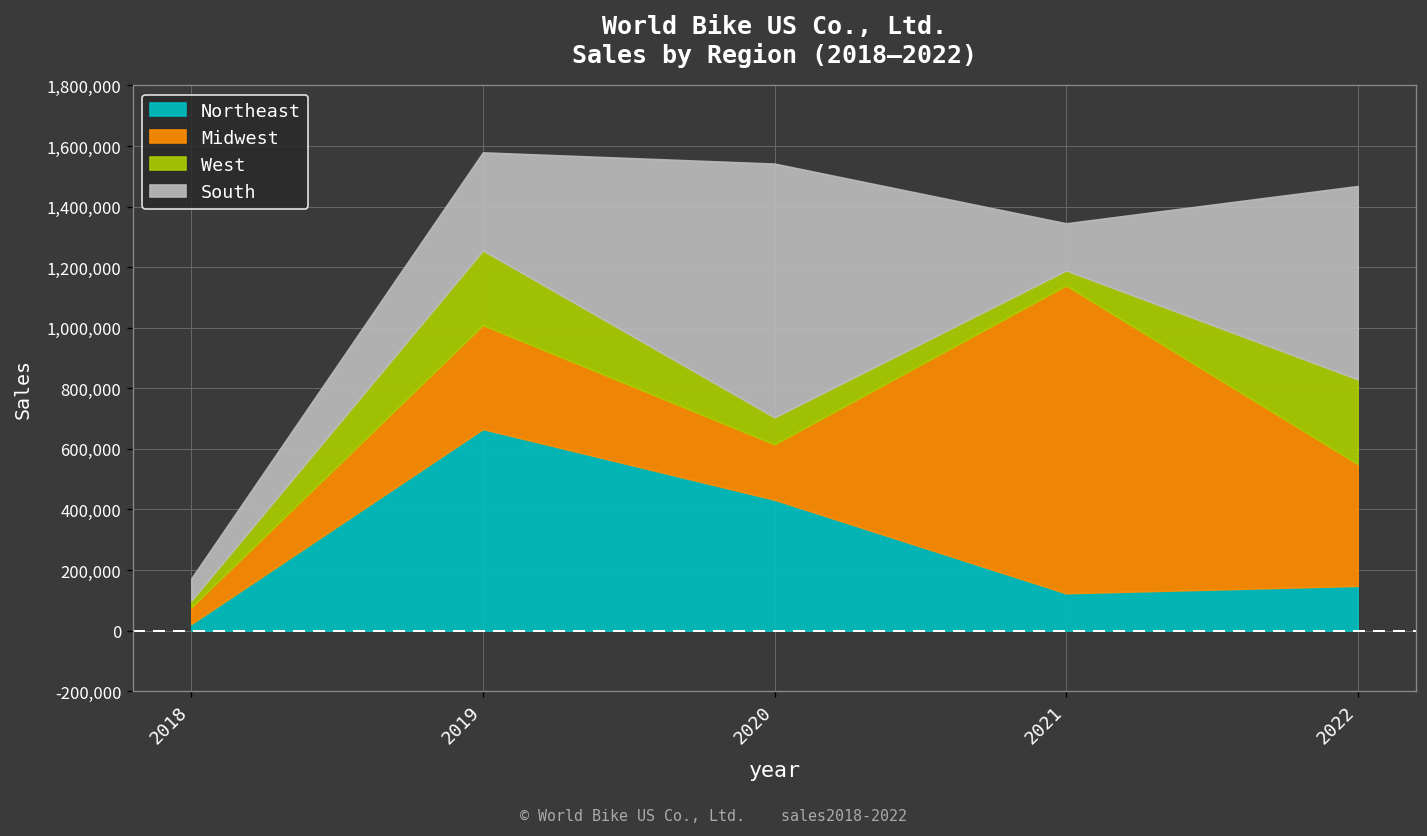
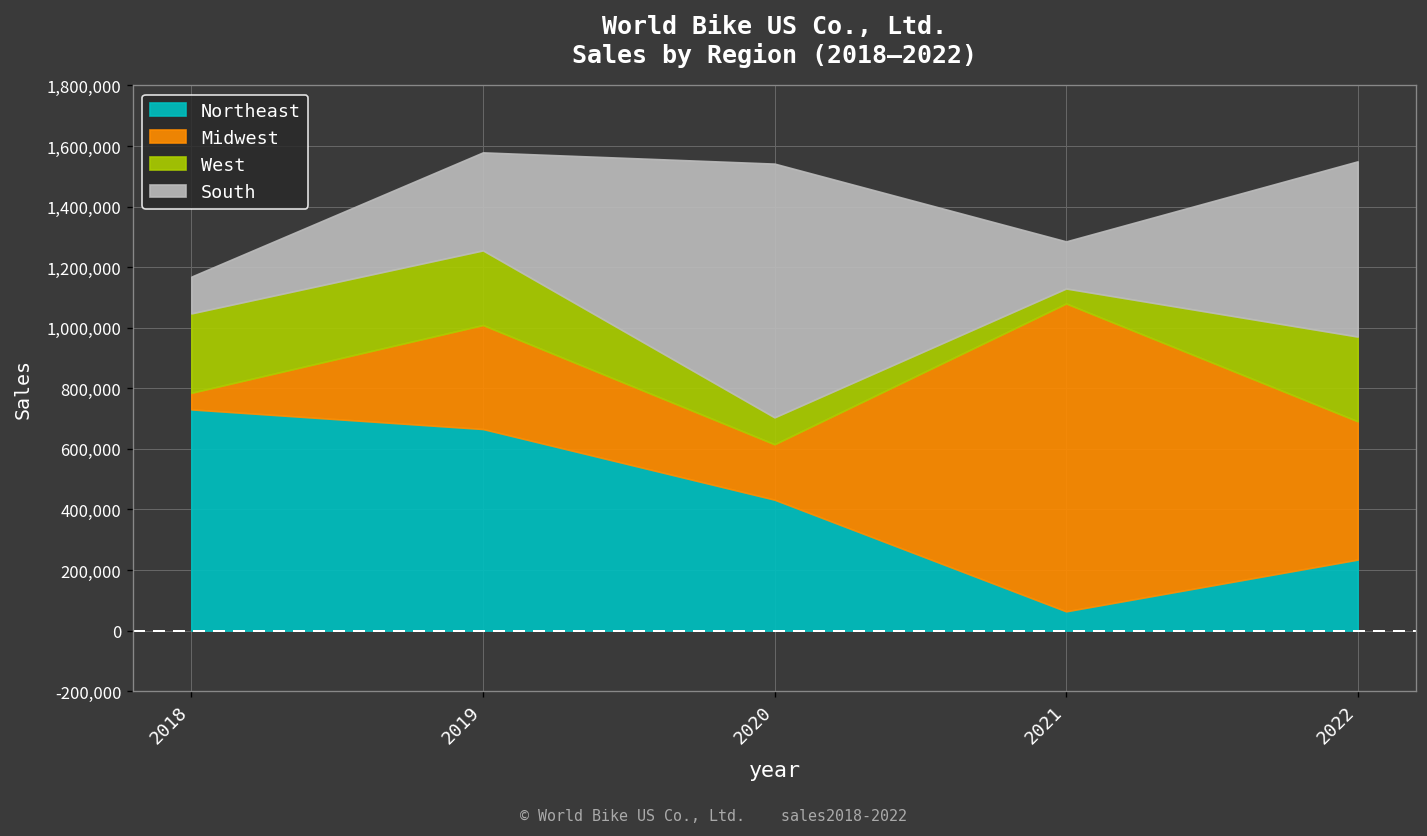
  {
    "Northeast": {
-     "2018": "20,000",
+     "2018": "730,000",
      "2019": "670,000",
      "2020": "430,000",
-     "2021": "120,000",
-     "2022": "150,000"
+     "2021": "60,000",
+     "2022": "230,000"
    },
    "Midwest": {
      "2018": "50,000",
      "2019": "340,000",
      "2020": "180,000",
      "2021": "1,020,000",
-     "2022": "400,000"
+     "2022": "460,000"
    },
    "West": {
-     "2018": "20,000",
+     "2018": "260,000",
      "2019": "250,000",
      "2020": "90,000",
      "2021": "50,000",
      "2022": "280,000"
    },
    "South": {
-     "2018": "70,000",
+     "2018": "120,000",
      "2019": "320,000",
      "2020": "840,000",
      "2021": "160,000",
-     "2022": "640,000"
+     "2022": "580,000"
    }
  }
